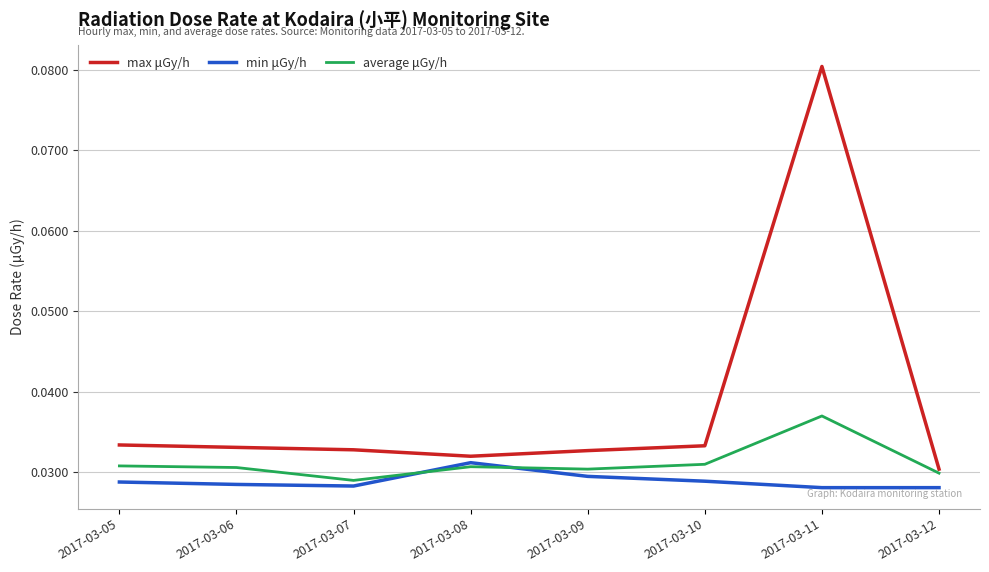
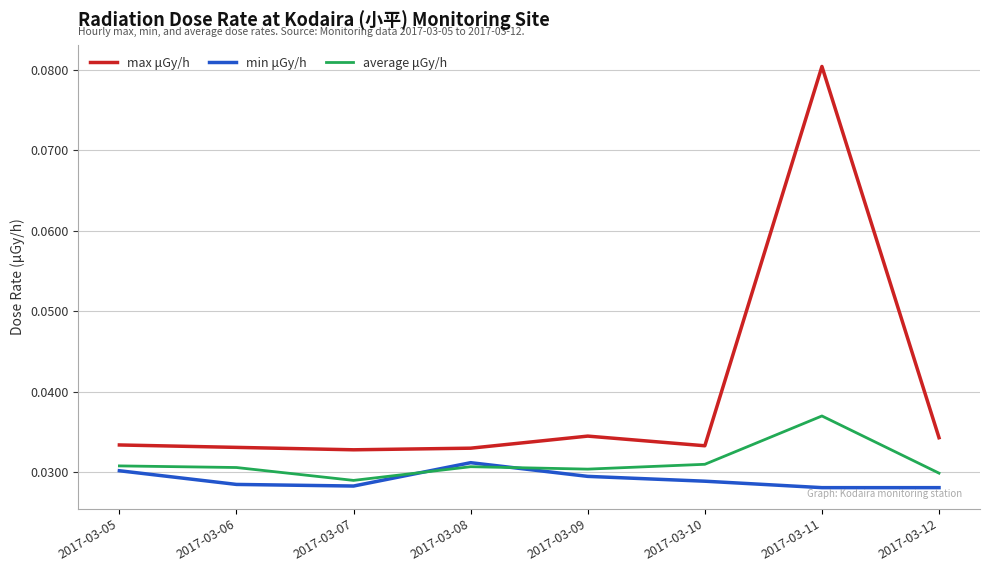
  {
    "max μGy/h": {
      "2017-03-05": 0.033,
      "2017-03-06": 0.033,
      "2017-03-07": 0.033,
-     "2017-03-08": 0.032,
-     "2017-03-09": 0.033,
+     "2017-03-08": 0.033,
+     "2017-03-09": 0.035,
      "2017-03-10": 0.033,
      "2017-03-11": 0.080,
-     "2017-03-12": 0.030
+     "2017-03-12": 0.034
    },
    "min μGy/h": {
-     "2017-03-05": 0.029,
+     "2017-03-05": 0.030,
      "2017-03-06": 0.029,
      "2017-03-07": 0.028,
      "2017-03-08": 0.031,
      "2017-03-09": 0.030,
      "2017-03-10": 0.029,
      "2017-03-11": 0.028,
      "2017-03-12": 0.028
    },
    "average μGy/h": {
      "2017-03-05": 0.031,
      "2017-03-06": 0.031,
      "2017-03-07": 0.029,
      "2017-03-08": 0.031,
      "2017-03-09": 0.030,
      "2017-03-10": 0.031,
      "2017-03-11": 0.037,
      "2017-03-12": 0.030
    }
  }
